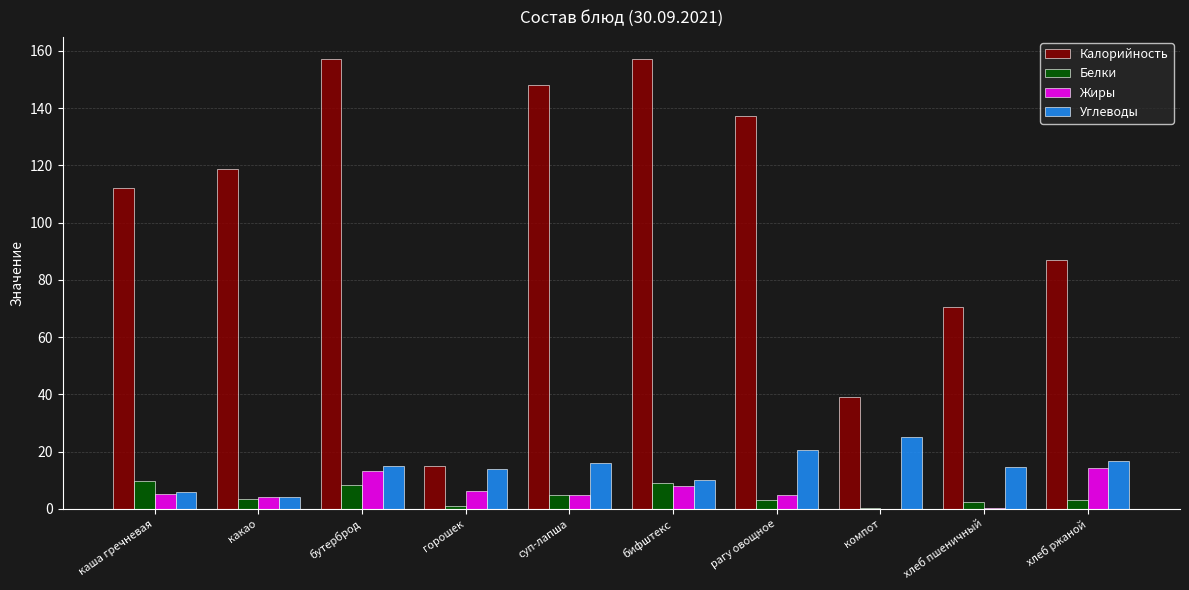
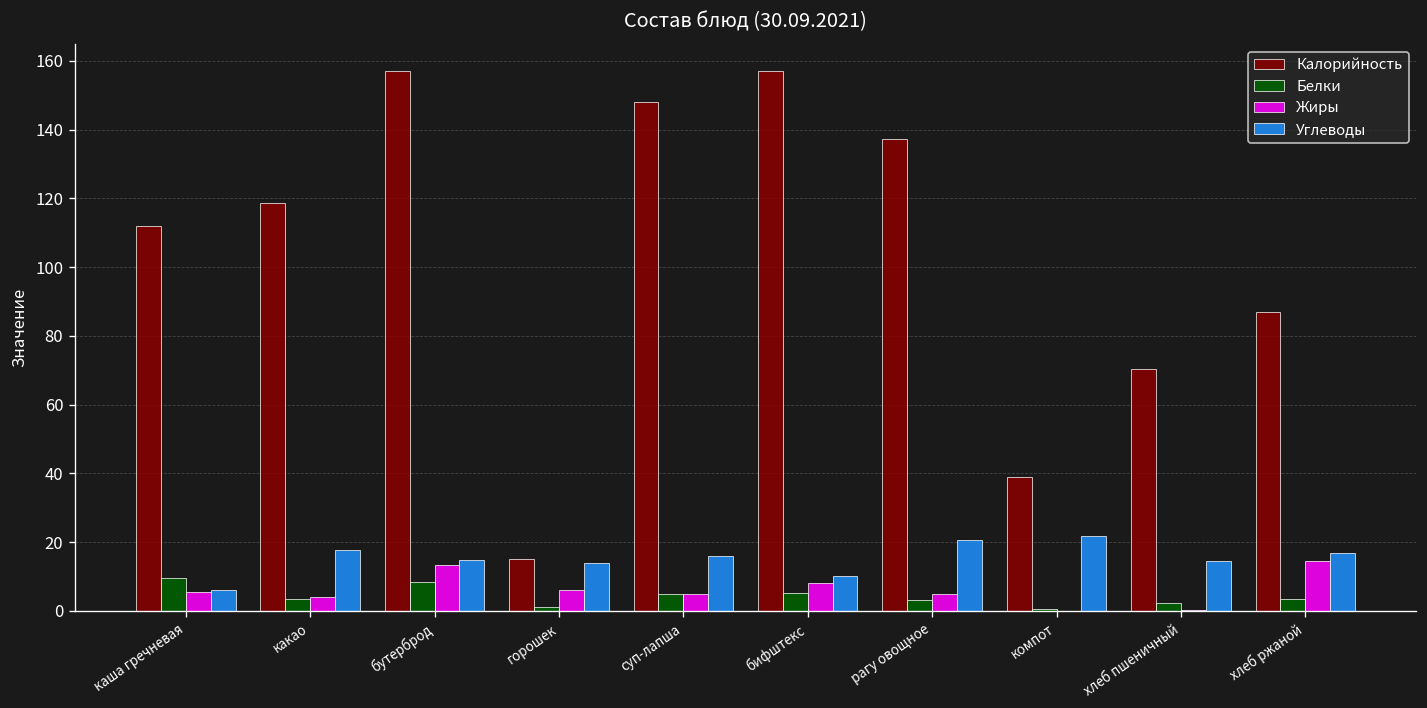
  {
    "Калорийность": {
      "каша гречневая": 112,
      "какао": 119,
      "бутерброд": 157,
      "горошек": 15,
      "суп-лапша": 148,
      "бифштекс": 157,
      "рагу овощное": 137,
      "компот": 39,
      "хлеб пшеничный": 70,
      "хлеб ржаной": 87
    },
    "Белки": {
      "каша гречневая": 10,
      "какао": 4,
      "бутерброд": 8,
      "горошек": 1,
      "суп-лапша": 5,
-     "бифштекс": 9,
+     "бифштекс": 5,
      "рагу овощное": 3,
      "хлеб пшеничный": 2,
      "хлеб ржаной": 3
    },
    "Жиры": {
      "каша гречневая": 5,
      "какао": 4,
      "бутерброд": 13,
      "горошек": 6,
      "суп-лапша": 5,
      "бифштекс": 8,
      "рагу овощное": 5,
      "хлеб ржаной": 14
    },
    "Углеводы": {
      "каша гречневая": 6,
-     "какао": 4,
+     "какао": 18,
      "бутерброд": 15,
      "горошек": 14,
      "суп-лапша": 16,
      "бифштекс": 10,
      "рагу овощное": 20,
-     "компот": 25,
+     "компот": 22,
      "хлеб пшеничный": 14,
      "хлеб ржаной": 17
    }
  }
